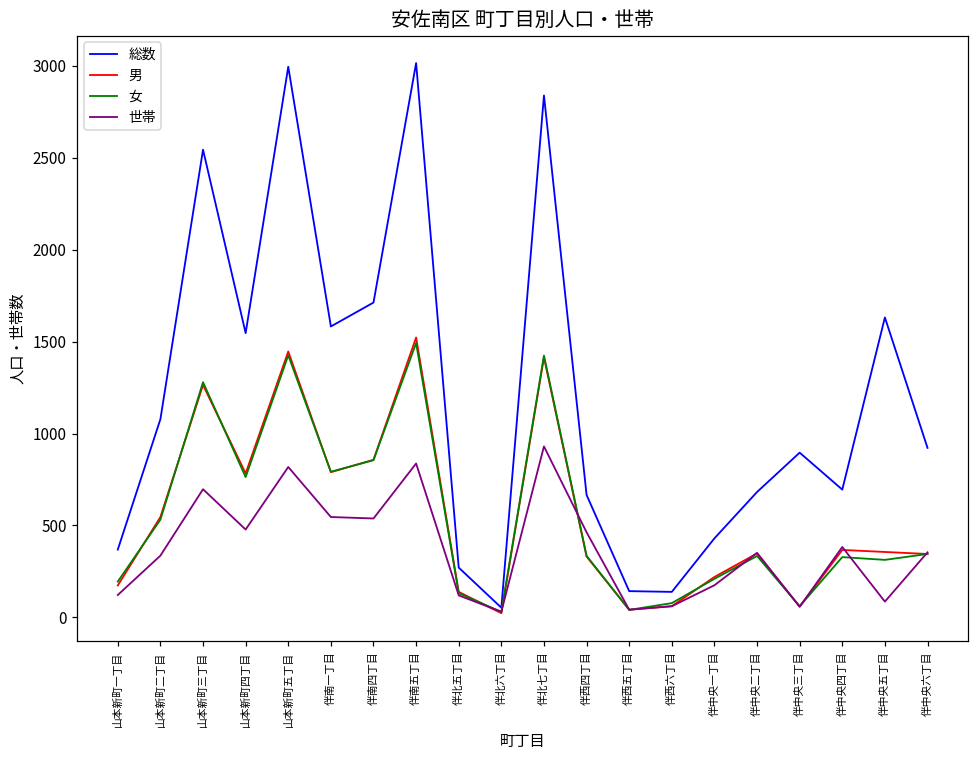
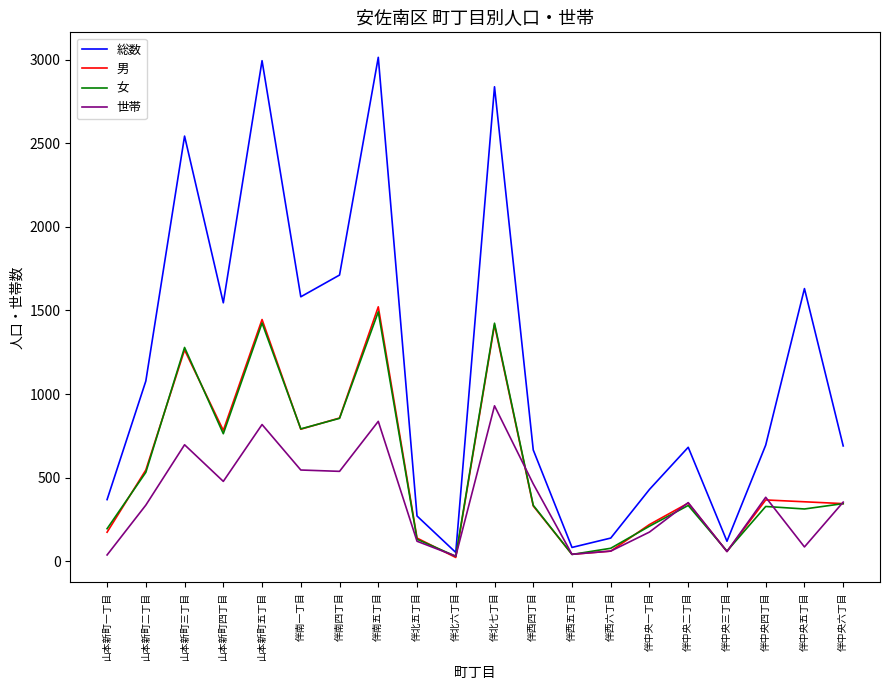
  {
    "総数": {
      "山本新町一丁目": 370,
      "山本新町二丁目": 1080,
      "山本新町三丁目": 2540,
      "山本新町四丁目": 1550,
      "山本新町五丁目": 2990,
      "伴南一丁目": 1580,
      "伴南四丁目": 1710,
      "伴南五丁目": 3010,
      "伴北五丁目": 270,
      "伴北六丁目": 50,
      "伴北七丁目": 2840,
      "伴西四丁目": 670,
-     "伴西五丁目": 140,
+     "伴西五丁目": 80,
      "伴西六丁目": 140,
      "伴中央一丁目": 430,
      "伴中央二丁目": 680,
-     "伴中央三丁目": 900,
+     "伴中央三丁目": 120,
      "伴中央四丁目": 700,
      "伴中央五丁目": 1630,
-     "伴中央六丁目": 920
+     "伴中央六丁目": 690
    },
    "男": {
      "山本新町一丁目": 170,
      "山本新町三丁目": 1260,
      "山本新町四丁目": 780,
      "山本新町五丁目": 1450,
      "伴南五丁目": 1520,
      "伴中央四丁目": 370,
      "伴中央五丁目": 360
    },
    "女": {
      "山本新町一丁目": 200,
      "山本新町三丁目": 1280,
      "山本新町四丁目": 760,
      "山本新町五丁目": 1430,
      "伴南五丁目": 1490,
      "伴西六丁目": 80,
      "伴中央四丁目": 330,
      "伴中央五丁目": 310
    },
    "世帯": {
-     "山本新町一丁目": 120,
+     "山本新町一丁目": 40,
      "山本新町二丁目": 340,
      "山本新町三丁目": 700,
      "山本新町四丁目": 480,
      "山本新町五丁目": 820,
      "伴南一丁目": 550,
      "伴南四丁目": 540,
      "伴南五丁目": 840,
      "伴北七丁目": 930,
      "伴西四丁目": 460,
      "伴中央一丁目": 180,
      "伴中央四丁目": 380,
      "伴中央五丁目": 90
    }
  }
